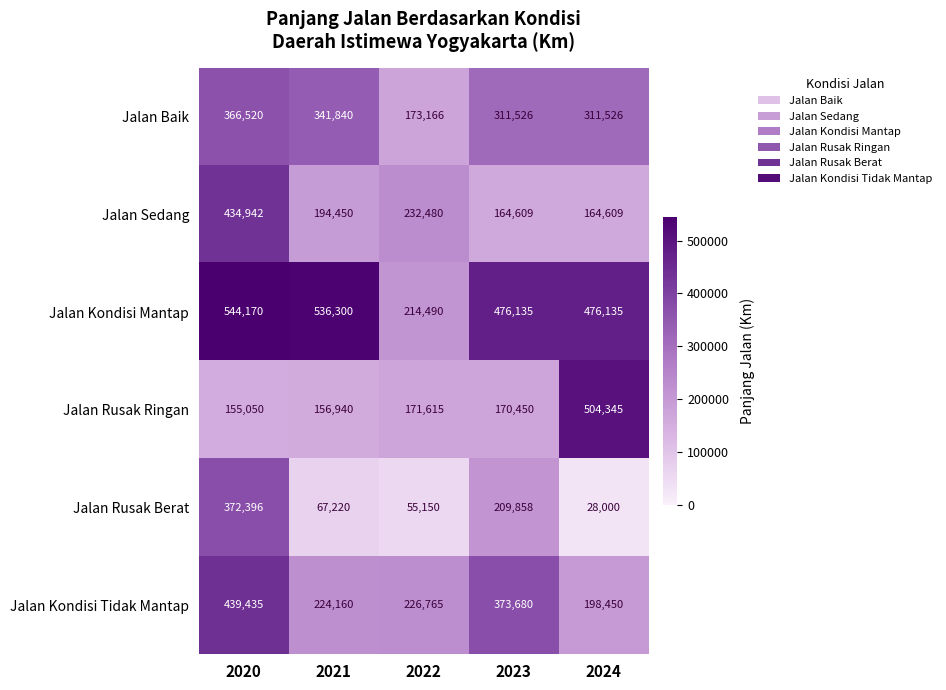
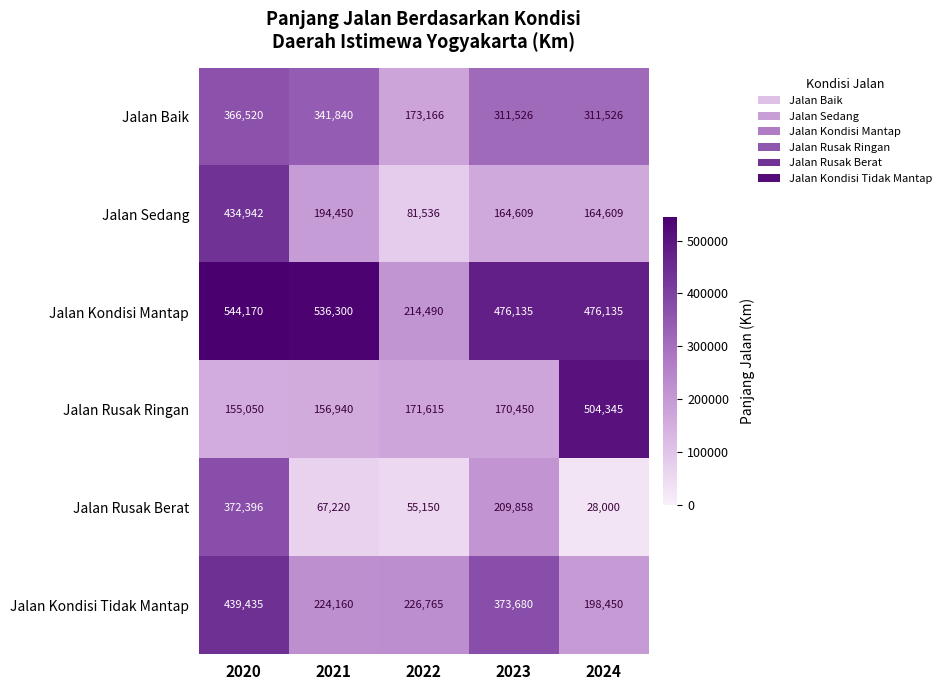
  {
    "Jalan Baik": {
      "2020": "366,520",
      "2021": "341,840",
      "2022": "173,166",
      "2023": "311,526",
      "2024": "311,526"
    },
    "Jalan Sedang": {
      "2020": "434,942",
      "2021": "194,450",
-     "2022": "232,480",
+     "2022": "81,536",
      "2023": "164,609",
      "2024": "164,609"
    },
    "Jalan Kondisi Mantap": {
      "2020": "544,170",
      "2021": "536,300",
      "2022": "214,490",
      "2023": "476,135",
      "2024": "476,135"
    },
    "Jalan Rusak Ringan": {
      "2020": "155,050",
      "2021": "156,940",
      "2022": "171,615",
      "2023": "170,450",
      "2024": "504,345"
    },
    "Jalan Rusak Berat": {
      "2020": "372,396",
      "2021": "67,220",
      "2022": "55,150",
      "2023": "209,858",
      "2024": "28,000"
    },
    "Jalan Kondisi Tidak Mantap": {
      "2020": "439,435",
      "2021": "224,160",
      "2022": "226,765",
      "2023": "373,680",
      "2024": "198,450"
    }
  }
